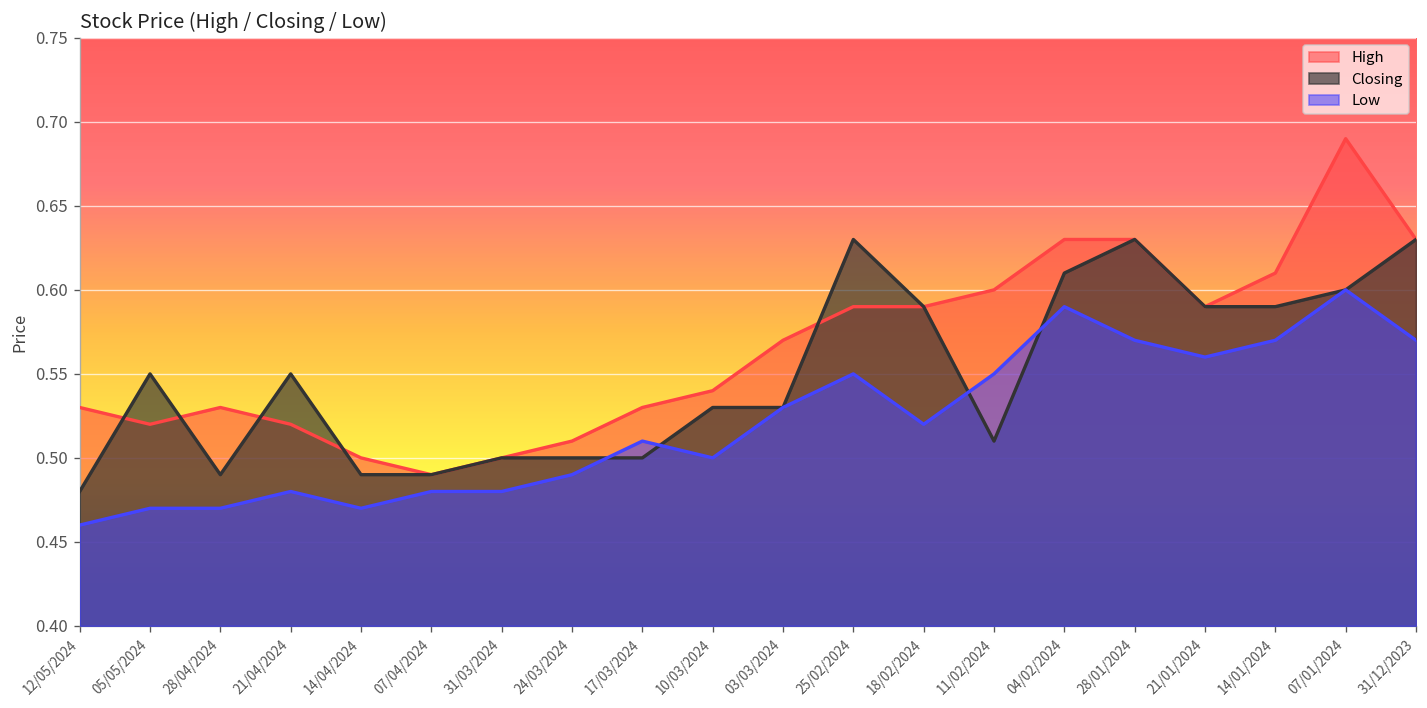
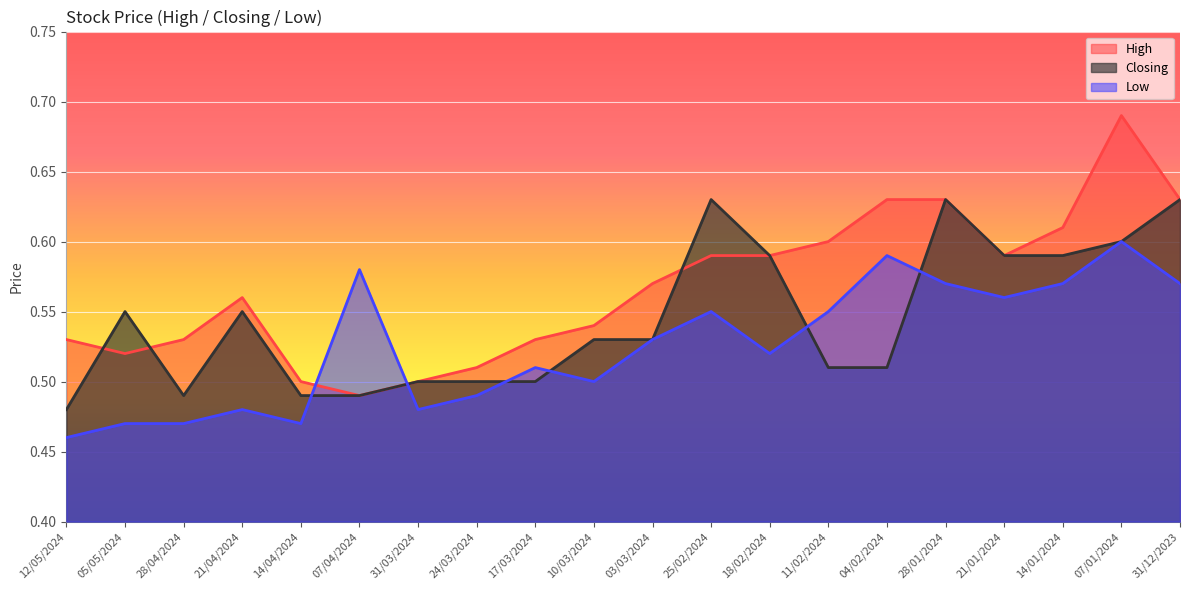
  {
    "High": {
      "12/05/2024": 0.53,
      "05/05/2024": 0.52,
      "28/04/2024": 0.53,
-     "21/04/2024": 0.52,
+     "21/04/2024": 0.56,
      "14/04/2024": 0.50,
      "24/03/2024": 0.51,
      "17/03/2024": 0.53,
      "10/03/2024": 0.54,
      "03/03/2024": 0.57,
      "25/02/2024": 0.59,
      "11/02/2024": 0.60,
      "04/02/2024": 0.63,
      "14/01/2024": 0.61,
      "07/01/2024": 0.69
    },
    "Closing": {
      "12/05/2024": 0.48,
      "05/05/2024": 0.55,
      "28/04/2024": 0.49,
      "21/04/2024": 0.55,
      "14/04/2024": 0.49,
      "24/03/2024": 0.50,
      "17/03/2024": 0.50,
      "10/03/2024": 0.53,
      "25/02/2024": 0.63,
      "11/02/2024": 0.51,
-     "04/02/2024": 0.61,
+     "04/02/2024": 0.51,
      "14/01/2024": 0.59
    },
    "Low": {
      "12/05/2024": 0.46,
      "05/05/2024": 0.47,
      "28/04/2024": 0.47,
      "21/04/2024": 0.48,
      "14/04/2024": 0.47,
-     "07/04/2024": 0.48,
+     "07/04/2024": 0.58,
      "31/03/2024": 0.48,
      "24/03/2024": 0.49,
      "17/03/2024": 0.51,
      "10/03/2024": 0.50,
      "25/02/2024": 0.55,
      "18/02/2024": 0.52,
      "11/02/2024": 0.55,
      "04/02/2024": 0.59,
      "28/01/2024": 0.57,
      "21/01/2024": 0.56,
      "14/01/2024": 0.57,
      "31/12/2023": 0.57
    }
  }
